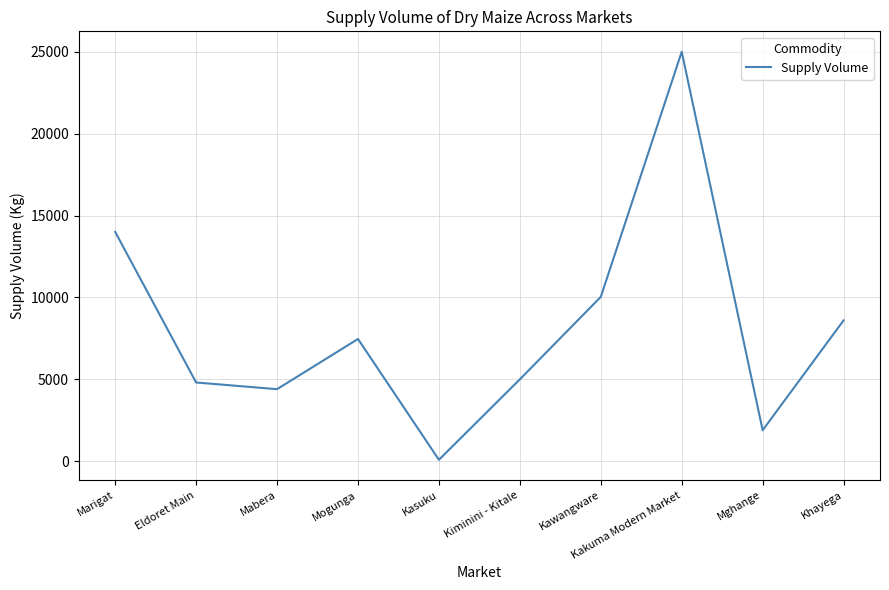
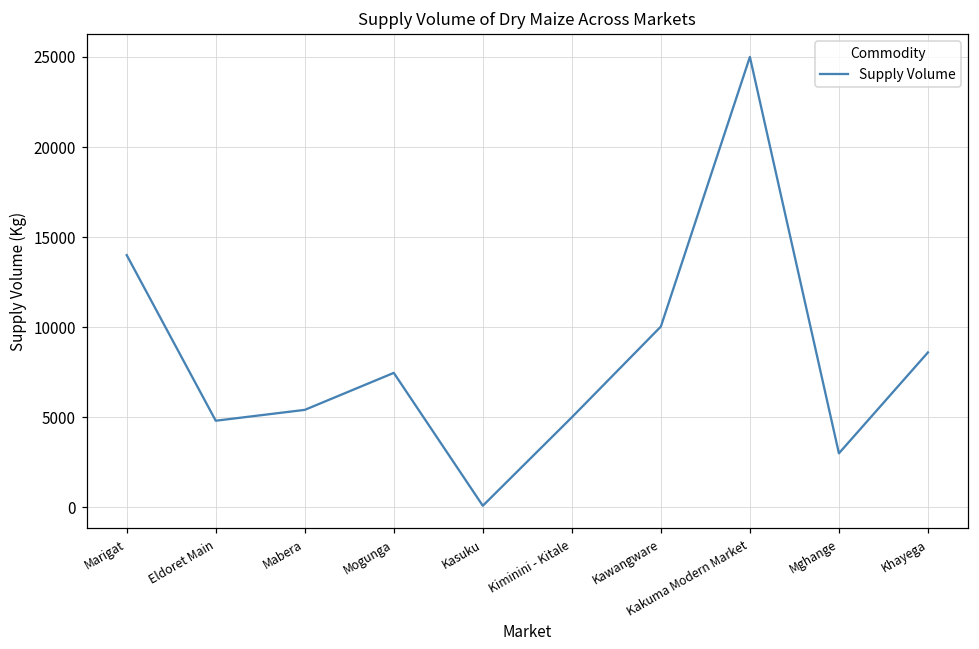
  {
    "Marigat": 14000,
    "Eldoret Main": 4800,
-   "Mabera": 4400,
+   "Mabera": 5400,
    "Mogunga": 7500,
    "Kasuku": 100,
    "Kiminini - Kitale": 5000,
    "Kawangware": 10000,
    "Kakuma Modern Market": 25000,
-   "Mghange": 1900,
+   "Mghange": 3000,
    "Khayega": 8600
  }
